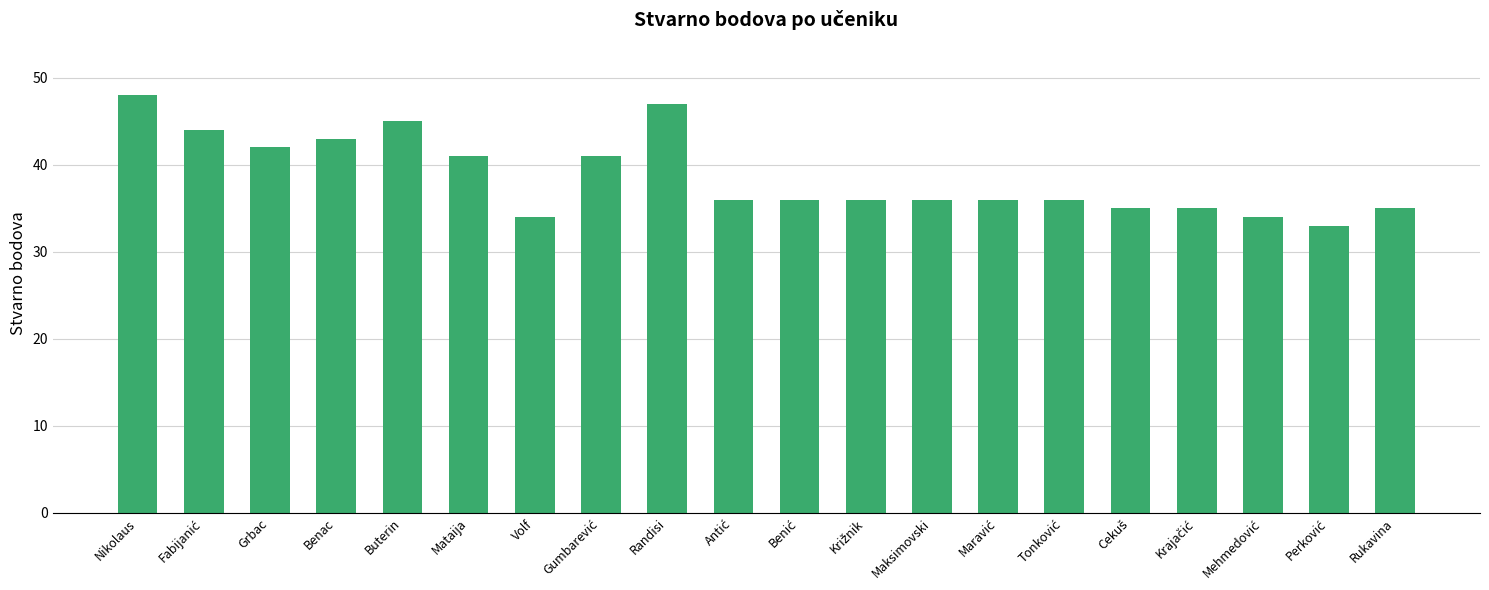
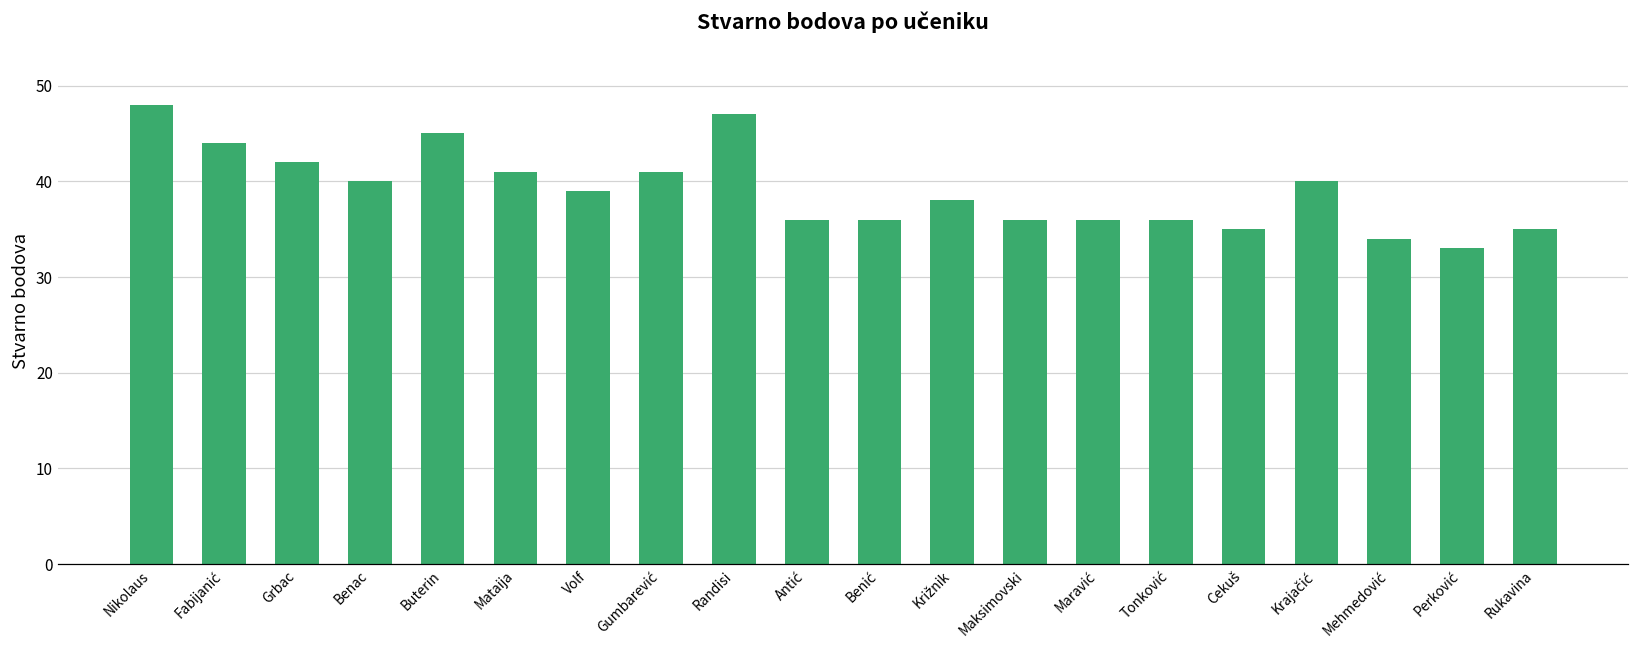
  {
    "Nikolaus": 48,
    "Fabijanić": 44,
    "Grbac": 42,
-   "Benac": 43,
+   "Benac": 40,
    "Buterin": 45,
    "Mataija": 41,
-   "Volf": 34,
+   "Volf": 39,
    "Gumbarević": 41,
    "Randisi": 47,
    "Antić": 36,
    "Benić": 36,
-   "Križnik": 36,
+   "Križnik": 38,
    "Maksimovski": 36,
    "Maravić": 36,
    "Tonković": 36,
    "Cekuš": 35,
-   "Krajačić": 35,
+   "Krajačić": 40,
    "Mehmedović": 34,
    "Perković": 33,
    "Rukavina": 35
  }
